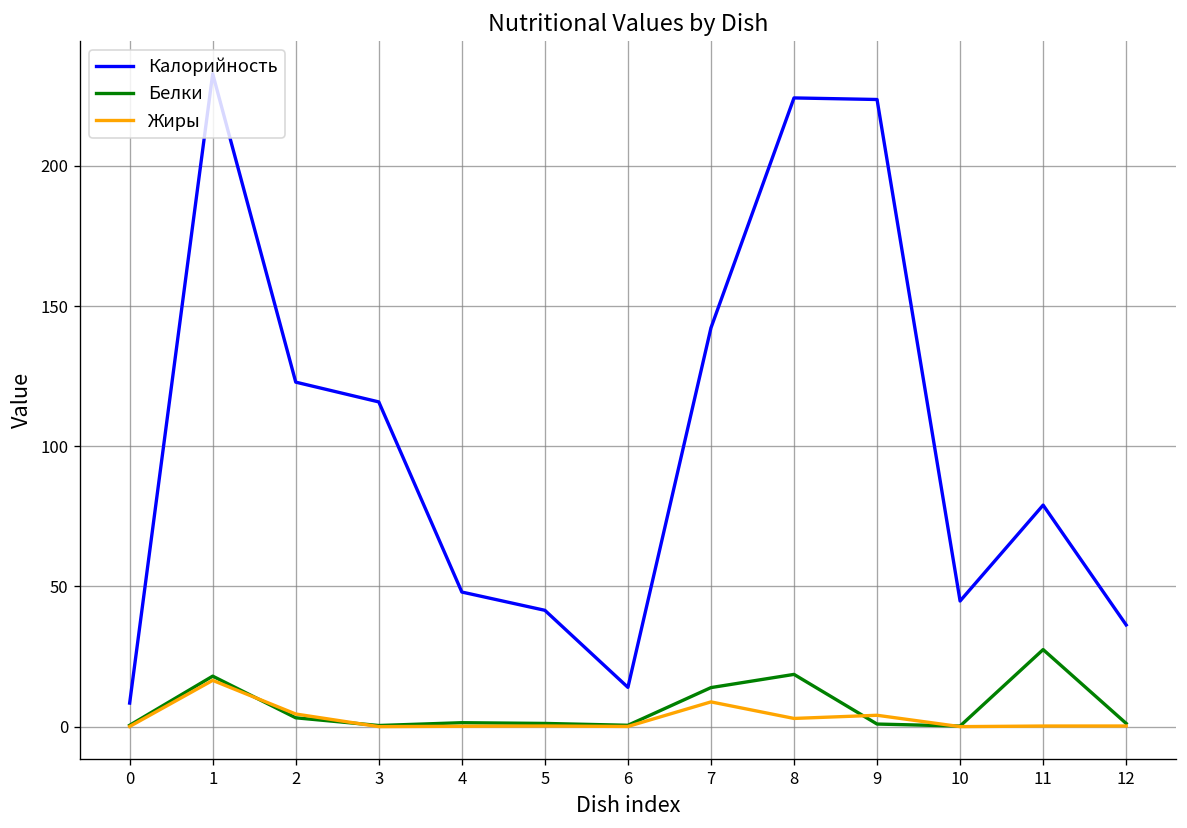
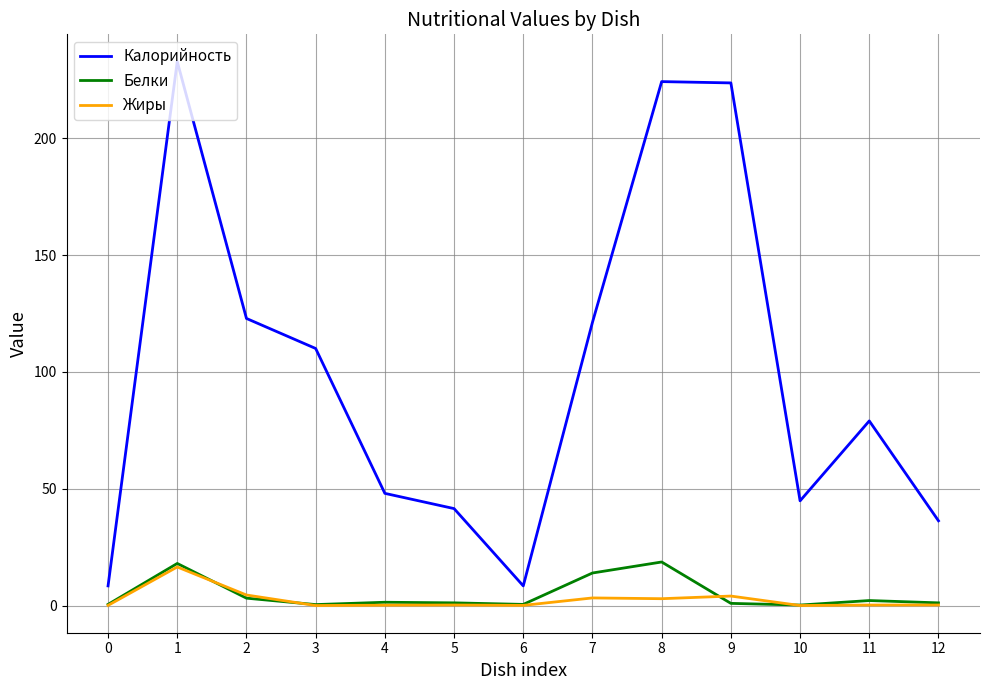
  {
    "Калорийность": {
      "0": 8,
      "2": 123,
-     "3": 116,
+     "3": 110,
      "4": 48,
      "5": 41,
-     "6": 14,
-     "7": 142,
+     "6": 8,
+     "7": 121,
      "8": 224,
      "9": 224,
      "10": 45,
      "11": 79,
      "12": 36
    },
    "Белки": {
      "1": 18,
      "2": 3,
      "4": 1,
      "7": 14,
      "8": 19,
      "9": 1,
-     "11": 27
+     "11": 2
    },
    "Жиры": {
      "1": 17,
      "2": 5,
      "4": 0,
-     "7": 9,
+     "7": 3,
      "8": 3,
      "9": 4,
      "11": 0
    }
  }
